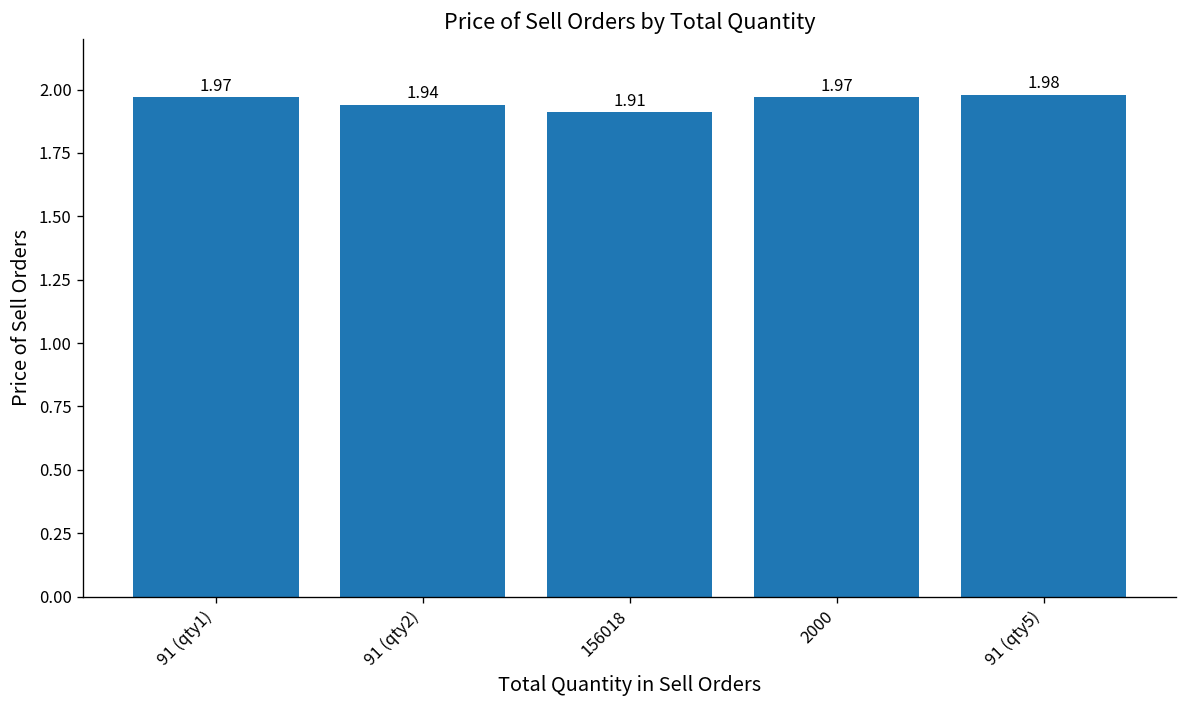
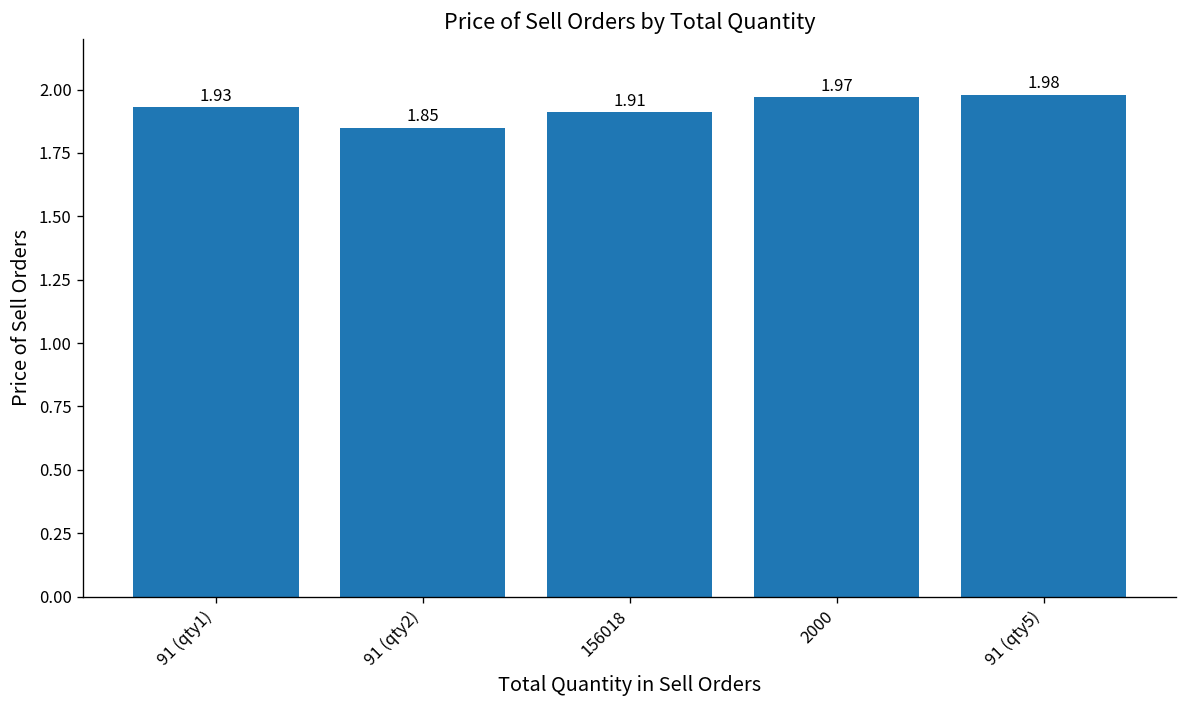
  {
-   "91 (qty1)": 1.97,
-   "91 (qty2)": 1.94,
+   "91 (qty1)": 1.93,
+   "91 (qty2)": 1.85,
    "156018": 1.91,
    "2000": 1.97,
    "91 (qty5)": 1.98
  }
